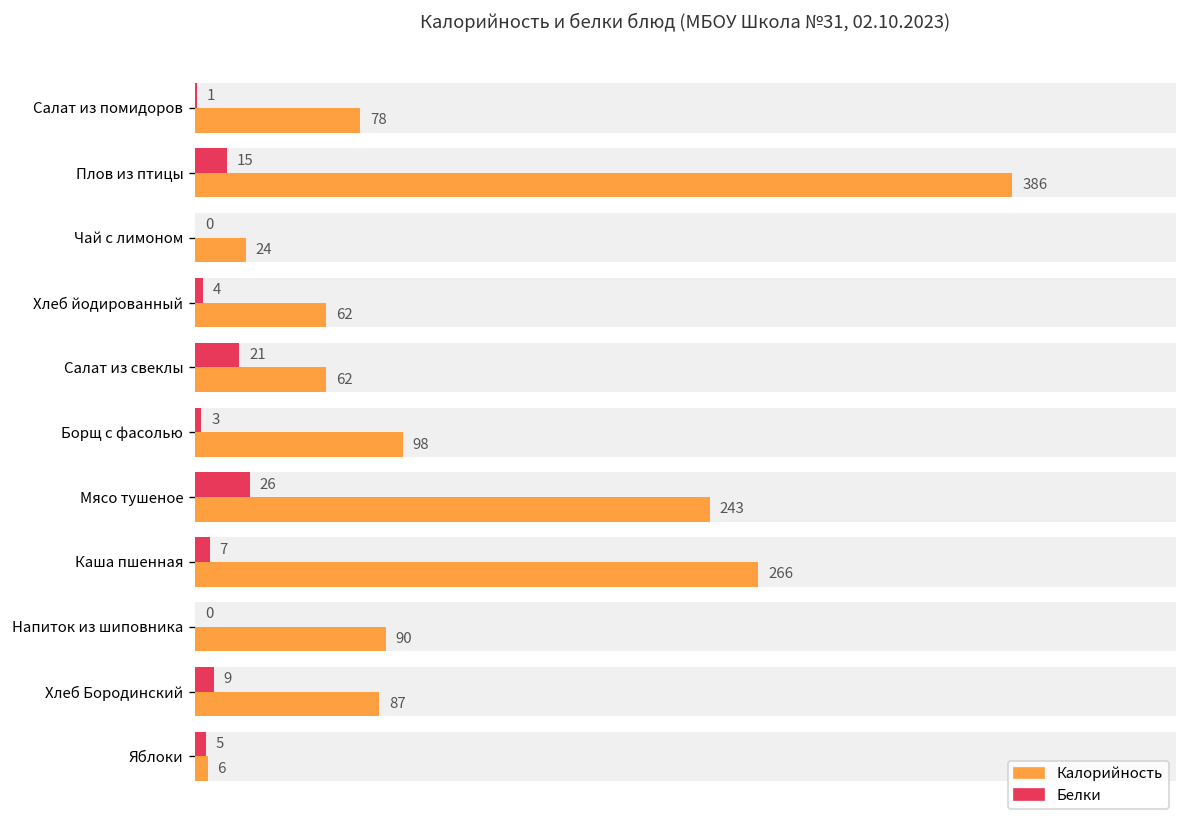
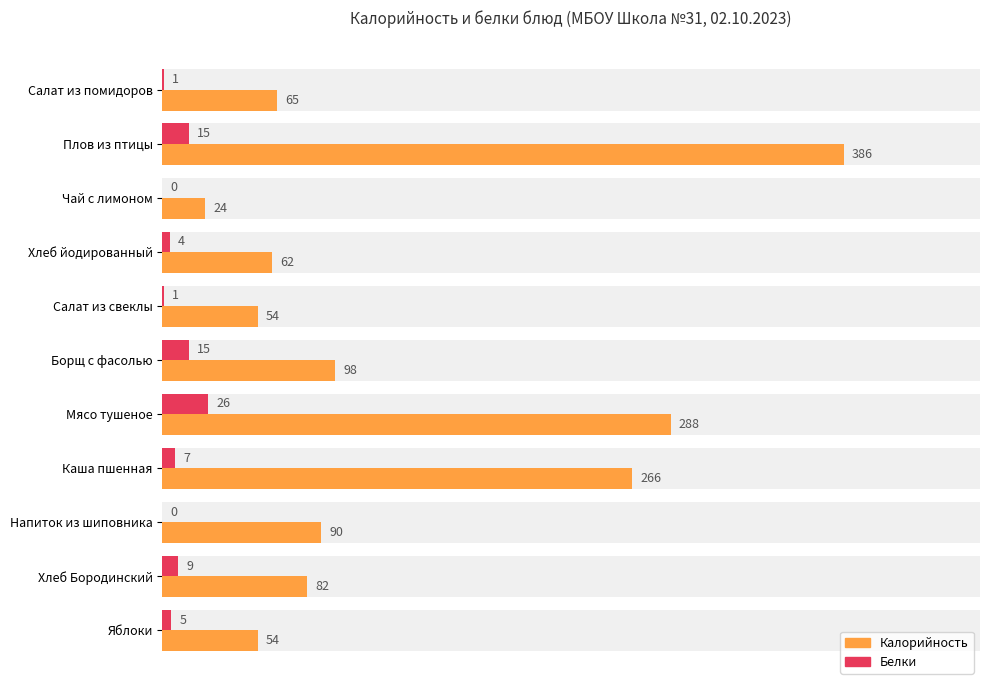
  {
    "Калорийность": {
-     "Салат из помидоров": 78,
-     "Салат из свеклы": 62,
-     "Мясо тушеное": 243,
-     "Хлеб Бородинский": 87,
-     "Яблоки": 6
+     "Салат из помидоров": 65,
+     "Салат из свеклы": 54,
+     "Мясо тушеное": 288,
+     "Хлеб Бородинский": 82,
+     "Яблоки": 54
    },
    "Белки": {
      "Салат из помидоров": 1,
      "Чай с лимоном": 0,
-     "Салат из свеклы": 21,
-     "Борщ с фасолью": 3,
+     "Салат из свеклы": 1,
+     "Борщ с фасолью": 15,
      "Напиток из шиповника": 0
    }
  }
